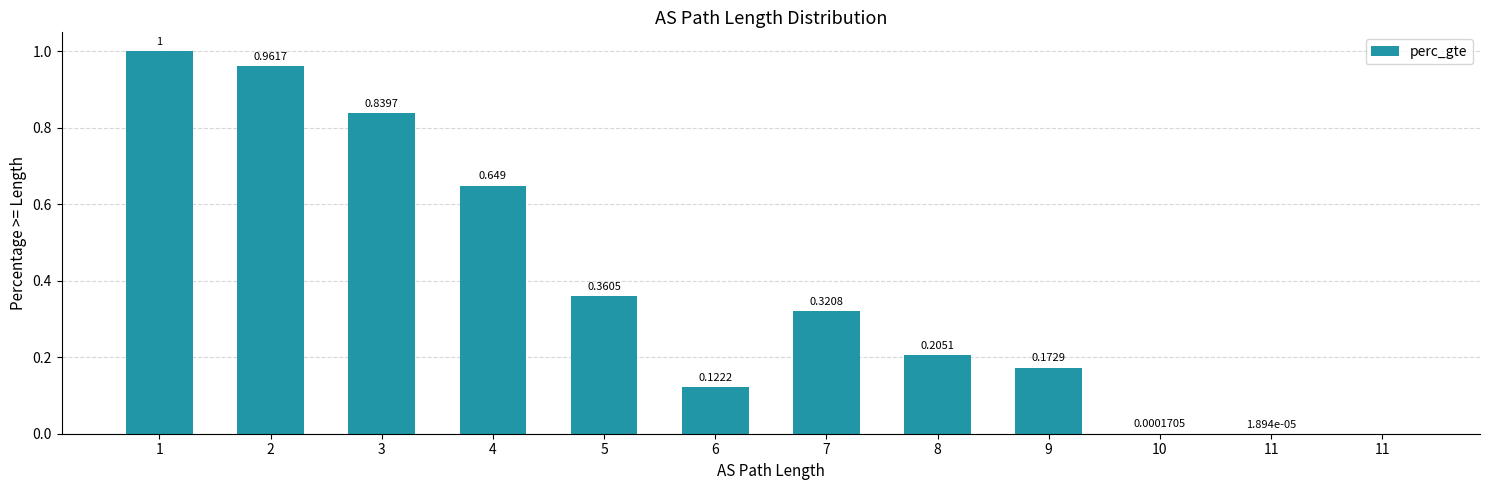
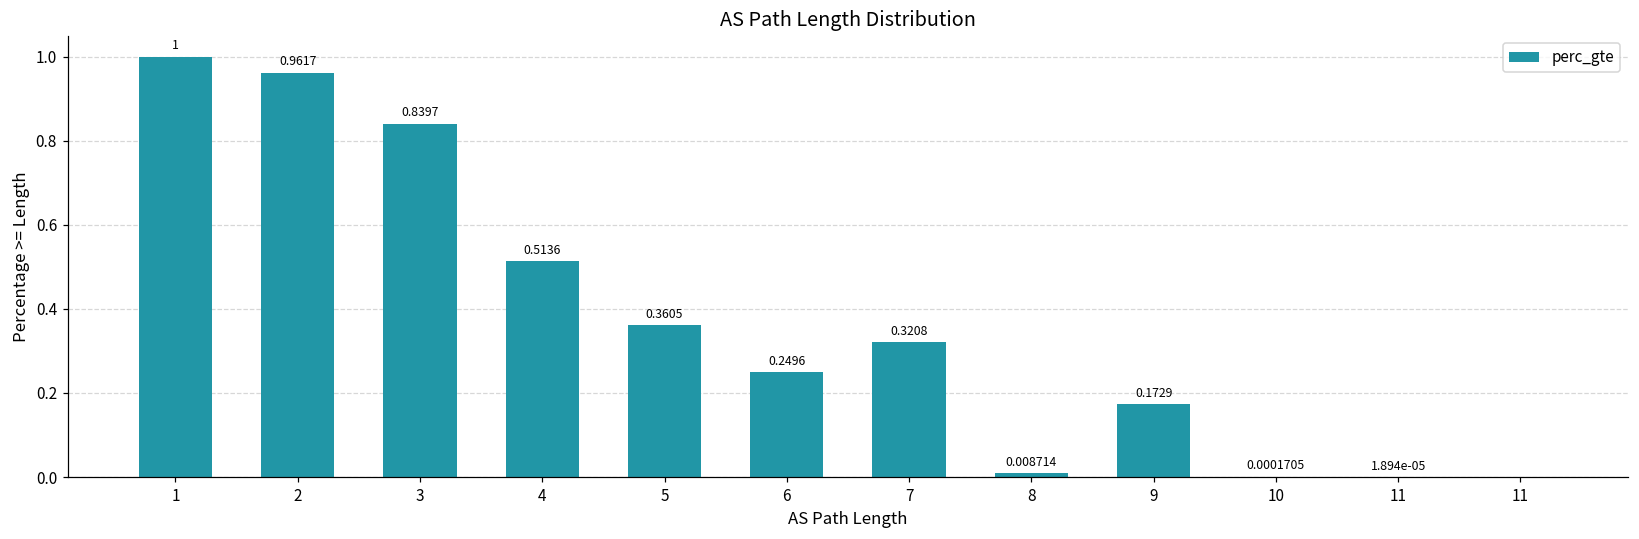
  {
    "1": 1,
    "2": 0.9617,
    "3": 0.8397,
-   "4": 0.649,
+   "4": 0.5136,
    "5": 0.3605,
-   "6": 0.1222,
+   "6": 0.2496,
    "7": 0.3208,
-   "8": 0.2051,
+   "8": 0.008714,
    "9": 0.1729,
    "10": 0.0001705
  }
